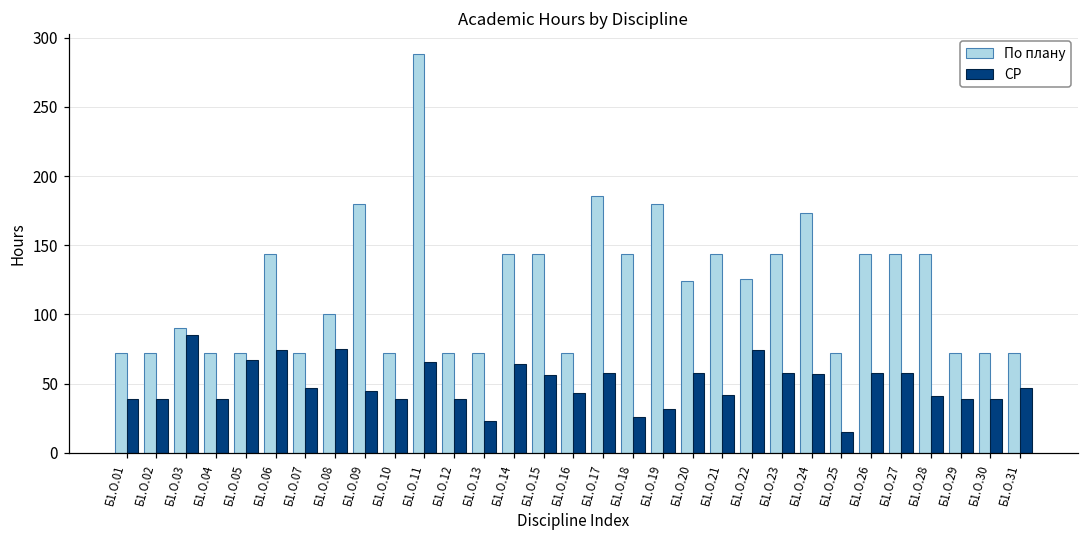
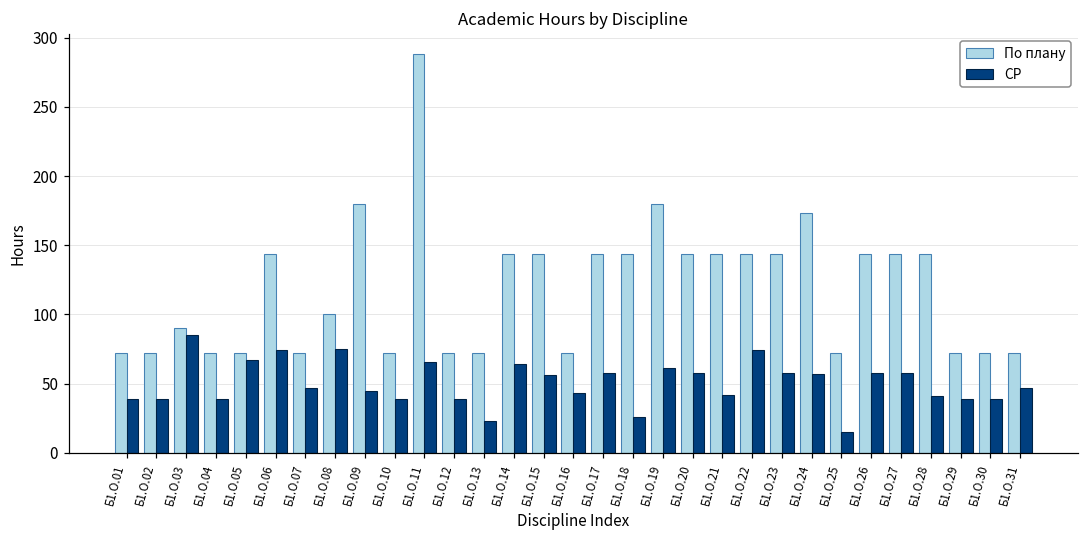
  {
    "По плану": {
      "Б1.О.01": 72,
      "Б1.О.02": 72,
      "Б1.О.03": 90,
      "Б1.О.04": 72,
      "Б1.О.05": 72,
      "Б1.О.06": 144,
      "Б1.О.07": 72,
      "Б1.О.08": 100,
      "Б1.О.09": 180,
      "Б1.О.10": 72,
      "Б1.О.11": 288,
      "Б1.О.12": 72,
      "Б1.О.13": 72,
      "Б1.О.14": 144,
      "Б1.О.15": 144,
      "Б1.О.16": 72,
-     "Б1.О.17": 186,
+     "Б1.О.17": 144,
      "Б1.О.18": 144,
      "Б1.О.19": 180,
-     "Б1.О.20": 124,
+     "Б1.О.20": 144,
      "Б1.О.21": 144,
-     "Б1.О.22": 126,
+     "Б1.О.22": 144,
      "Б1.О.23": 144,
      "Б1.О.24": 173,
      "Б1.О.25": 72,
      "Б1.О.26": 144,
      "Б1.О.27": 144,
      "Б1.О.28": 144,
      "Б1.О.29": 72,
      "Б1.О.30": 72,
      "Б1.О.31": 72
    },
    "СР": {
      "Б1.О.01": 39,
      "Б1.О.02": 39,
      "Б1.О.03": 85,
      "Б1.О.04": 39,
      "Б1.О.05": 67,
      "Б1.О.06": 74,
      "Б1.О.07": 47,
      "Б1.О.08": 75,
      "Б1.О.09": 45,
      "Б1.О.10": 39,
      "Б1.О.11": 66,
      "Б1.О.12": 39,
      "Б1.О.13": 23,
      "Б1.О.14": 64,
      "Б1.О.15": 56,
      "Б1.О.16": 43,
      "Б1.О.17": 58,
      "Б1.О.18": 26,
-     "Б1.О.19": 32,
+     "Б1.О.19": 61,
      "Б1.О.20": 58,
      "Б1.О.21": 42,
      "Б1.О.22": 74,
      "Б1.О.23": 58,
      "Б1.О.24": 57,
      "Б1.О.25": 15,
      "Б1.О.26": 58,
      "Б1.О.27": 58,
      "Б1.О.28": 41,
      "Б1.О.29": 39,
      "Б1.О.30": 39,
      "Б1.О.31": 47
    }
  }
